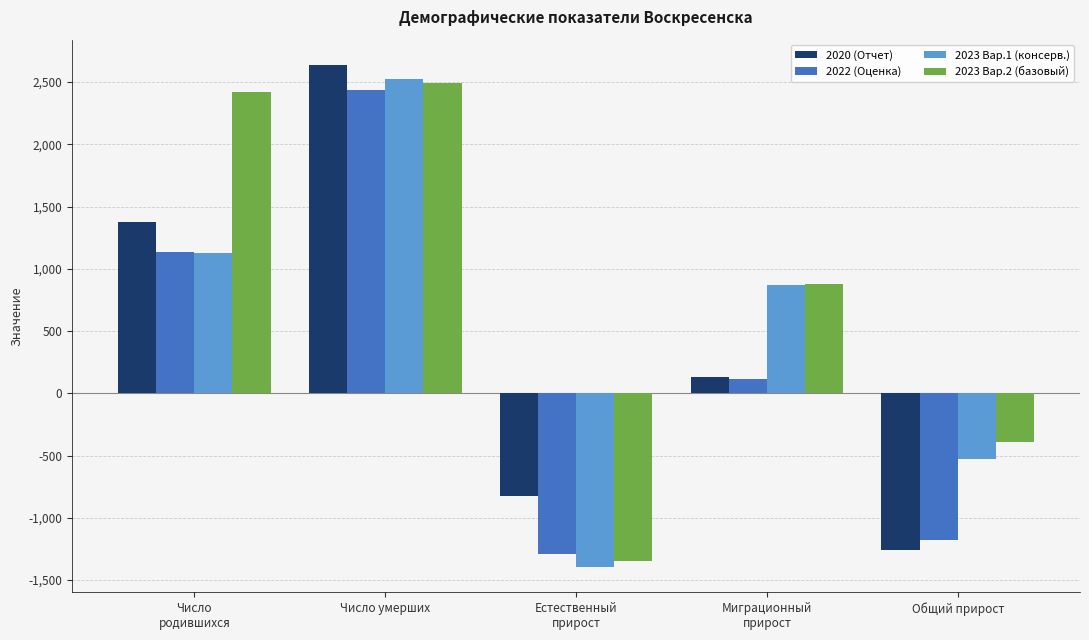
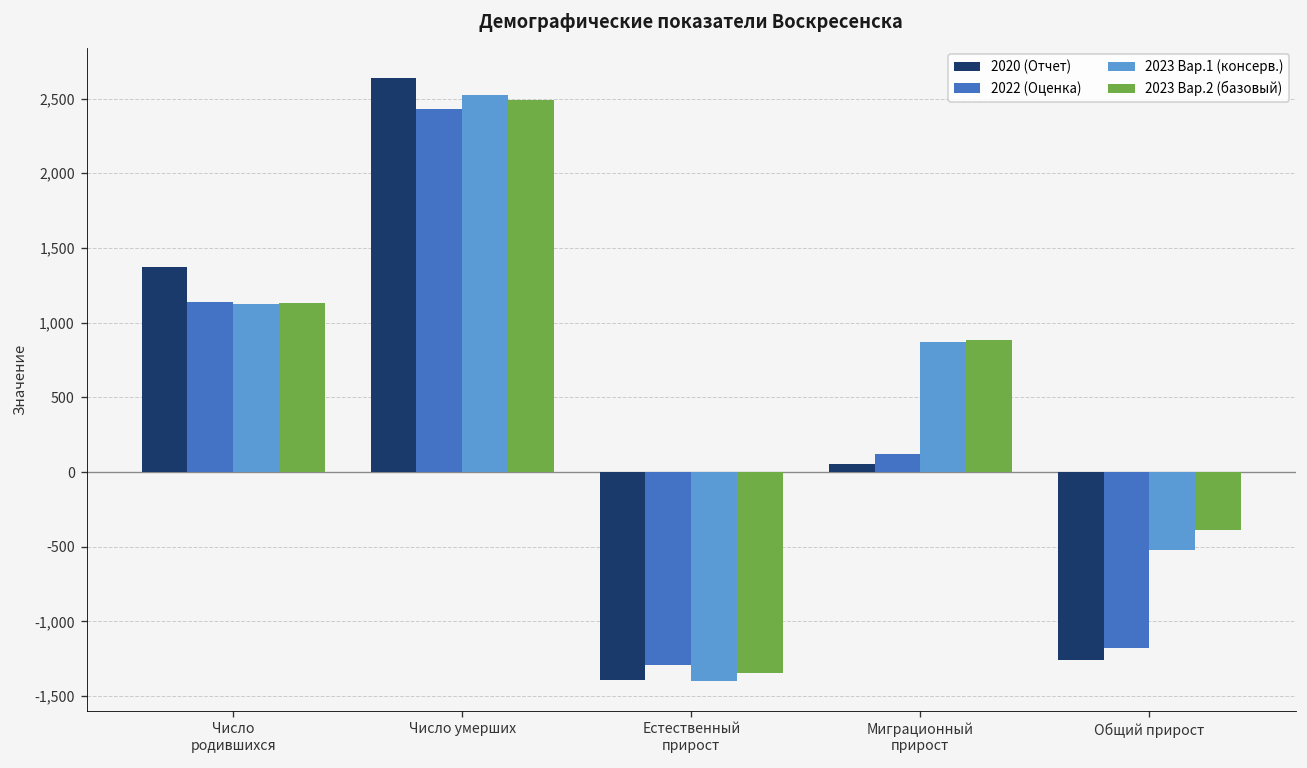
  {
    "2020 (Отчет)": {
      "Число родившихся": "1,370",
      "Число умерших": "2,640",
-     "Естественный прирост": "-820",
-     "Миграционный прирост": "130",
+     "Естественный прирост": "-1,390",
+     "Миграционный прирост": "50",
      "Общий прирост": "-1,260"
    },
    "2023 Вар.2 (базовый)": {
-     "Число родившихся": "2,420",
+     "Число родившихся": "1,130",
      "Число умерших": "2,490",
      "Естественный прирост": "-1,350",
      "Миграционный прирост": "880",
      "Общий прирост": "-390"
    }
  }
